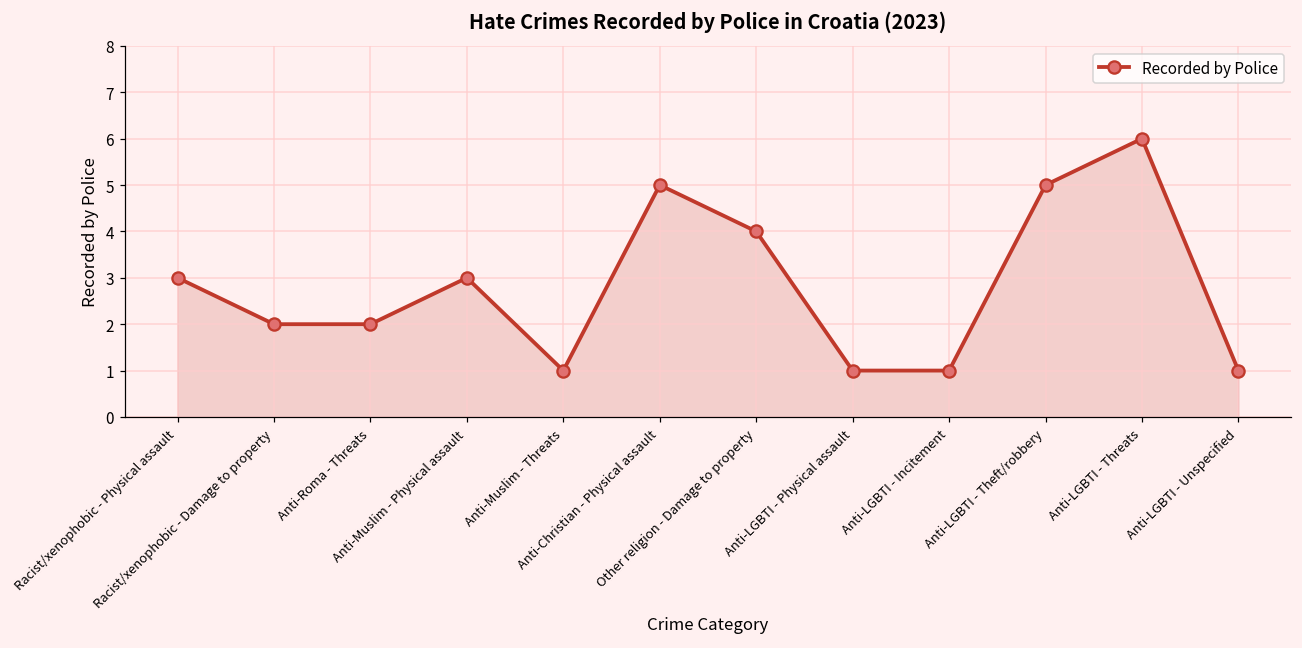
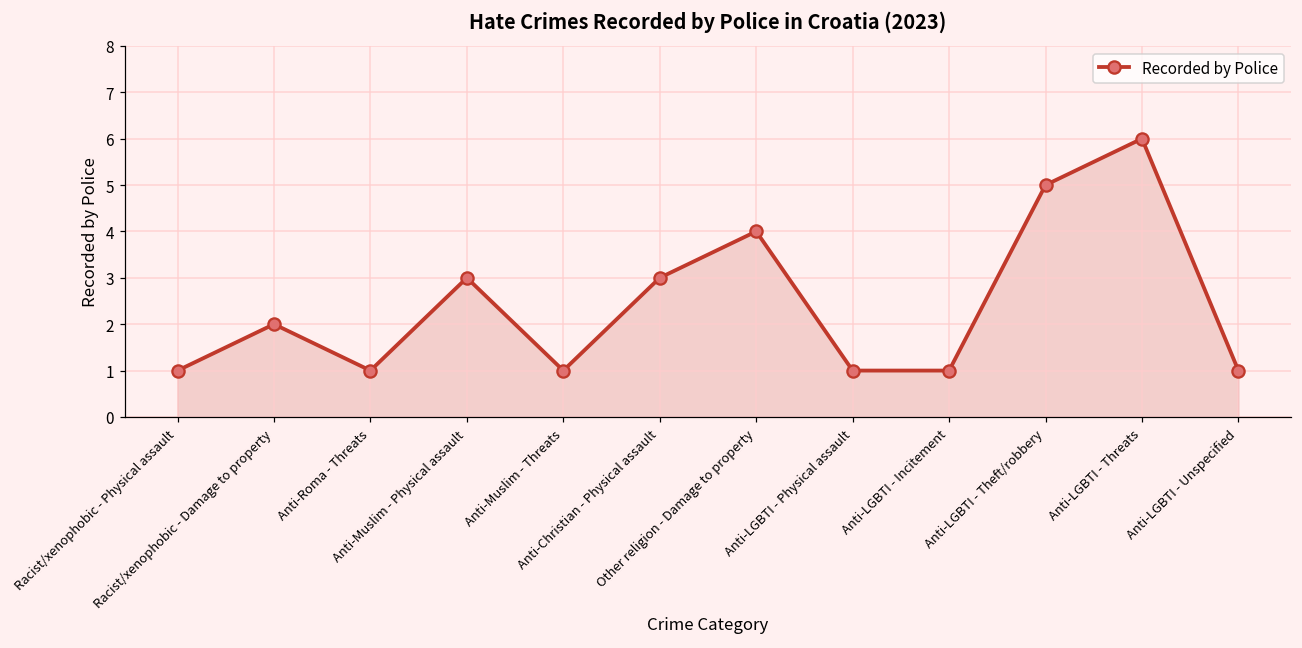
  {
-   "Racist/xenophobic - Physical assault": 3,
+   "Racist/xenophobic - Physical assault": 1,
    "Racist/xenophobic - Damage to property": 2,
-   "Anti-Roma - Threats": 2,
+   "Anti-Roma - Threats": 1,
    "Anti-Muslim - Physical assault": 3,
    "Anti-Muslim - Threats": 1,
-   "Anti-Christian - Physical assault": 5,
+   "Anti-Christian - Physical assault": 3,
    "Other religion - Damage to property": 4,
    "Anti-LGBTI - Physical assault": 1,
    "Anti-LGBTI - Incitement": 1,
    "Anti-LGBTI - Theft/robbery": 5,
    "Anti-LGBTI - Threats": 6,
    "Anti-LGBTI - Unspecified": 1
  }
